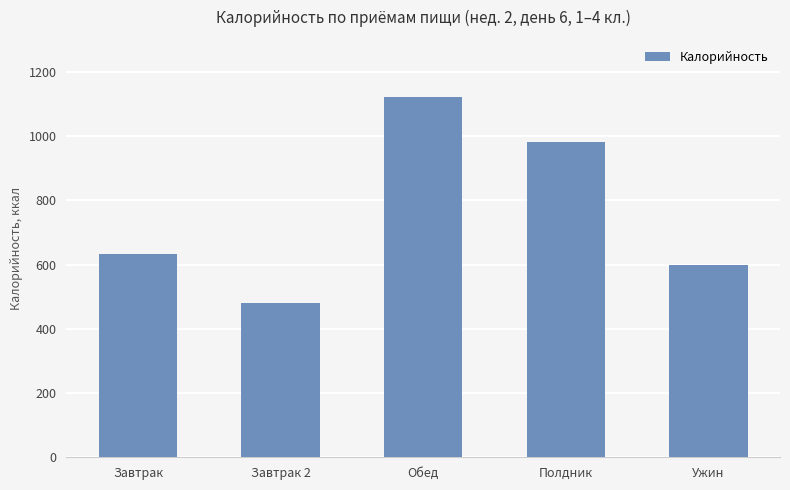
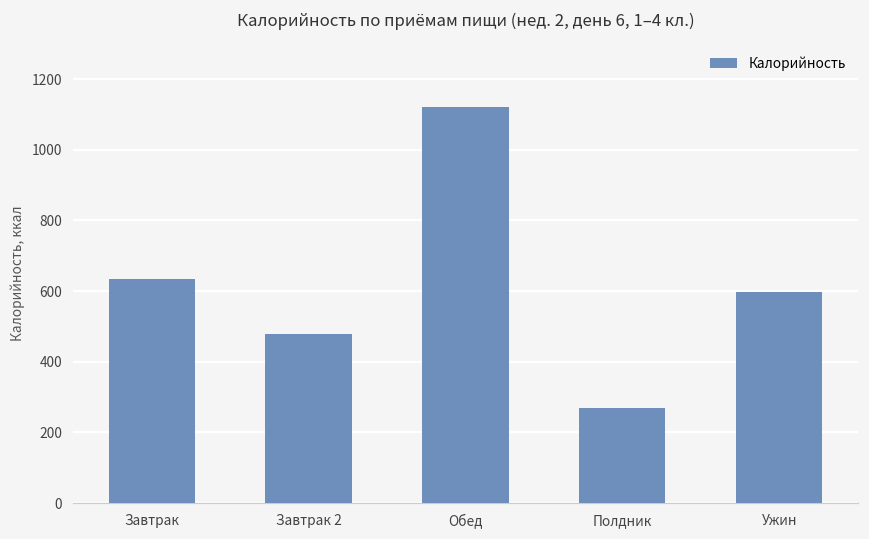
  {
    "Завтрак": 630,
    "Завтрак 2": 480,
    "Обед": 1120,
-   "Полдник": 980,
+   "Полдник": 270,
    "Ужин": 600
  }
